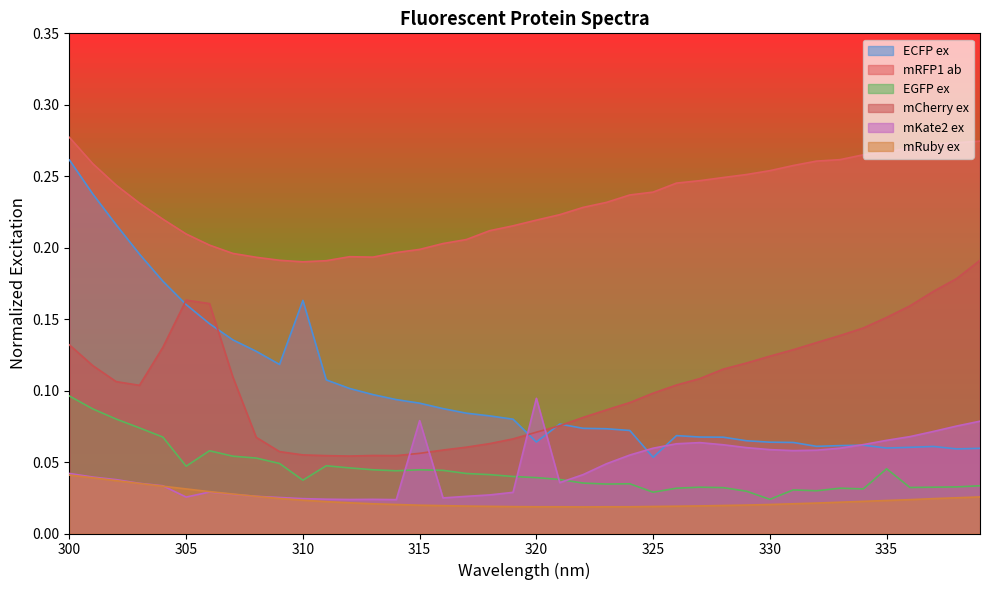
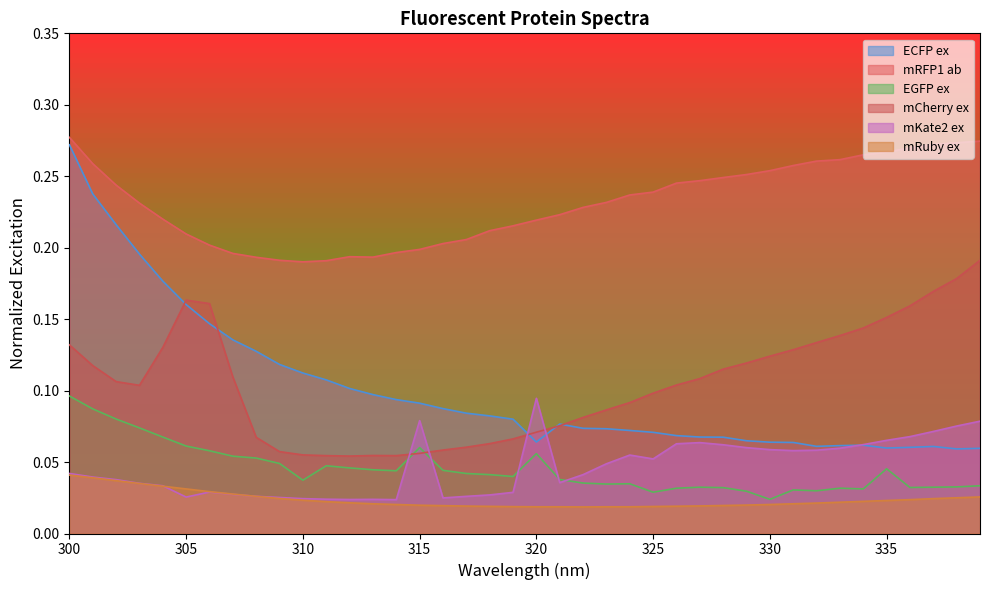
  {
    "ECFP ex": {
-     "300": 0.261,
+     "300": 0.272,
      "305": 0.160,
-     "310": 0.163,
+     "310": 0.112,
      "315": 0.091,
      "320": 0.064,
-     "325": 0.053,
+     "325": 0.071,
      "330": 0.064,
      "335": 0.060
    },
    "EGFP ex": {
      "300": 0.096,
-     "305": 0.047,
+     "305": 0.061,
      "310": 0.037,
-     "315": 0.045,
-     "320": 0.039,
+     "315": 0.060,
+     "320": 0.056,
      "325": 0.029,
      "330": 0.024,
      "335": 0.045
    },
    "mKate2 ex": {
      "305": 0.026,
      "315": 0.079,
      "320": 0.095,
-     "325": 0.060,
+     "325": 0.052,
      "330": 0.059,
      "335": 0.065
    }
  }
